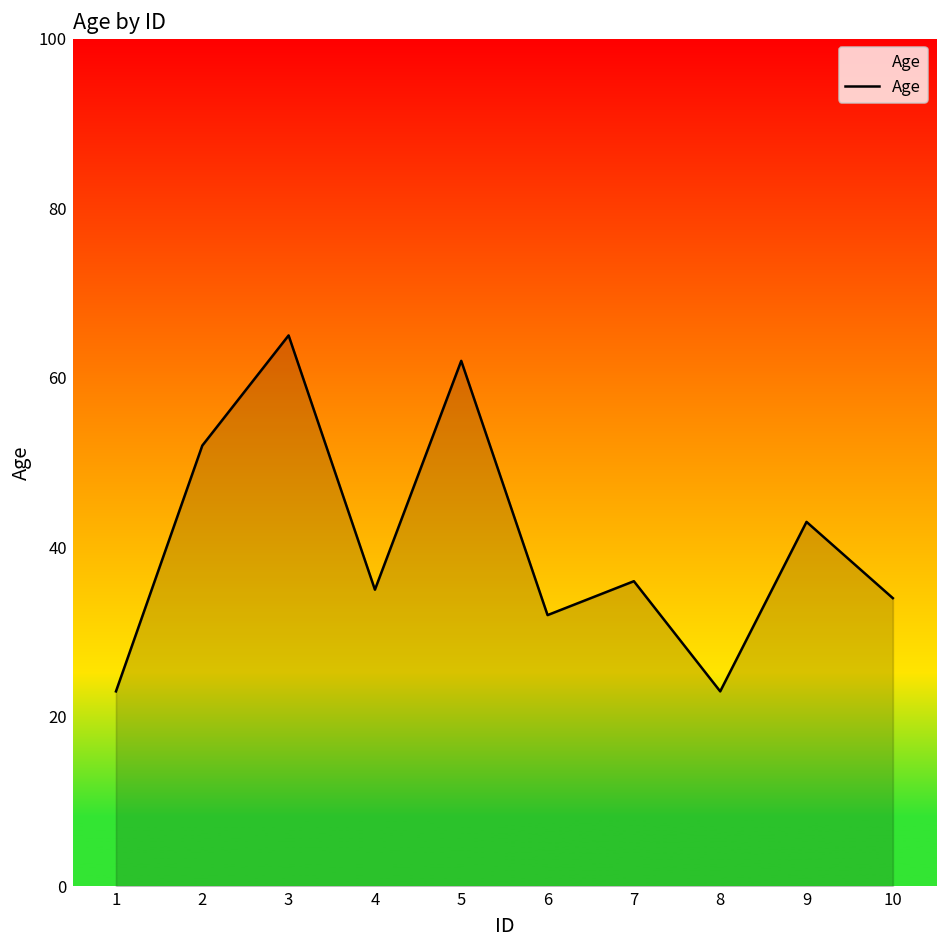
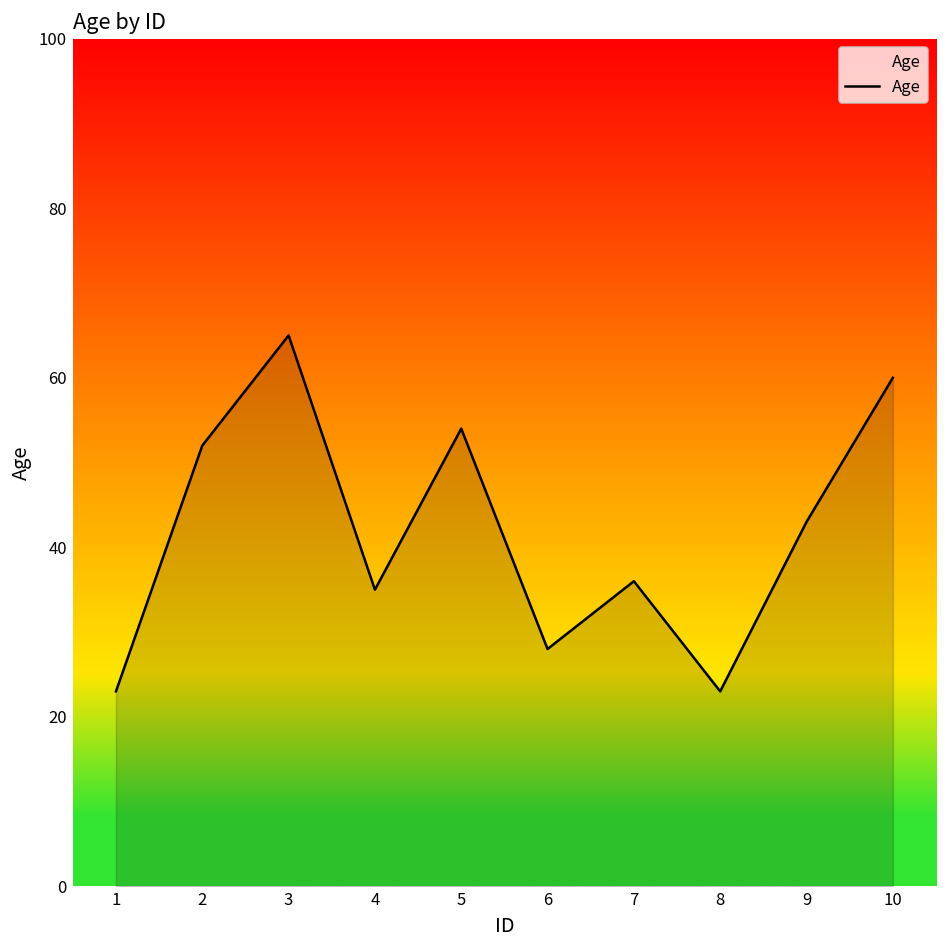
  {
    "1": 23,
    "2": 52,
    "3": 65,
    "4": 35,
-   "5": 62,
-   "6": 32,
+   "5": 54,
+   "6": 28,
    "7": 36,
    "8": 23,
    "9": 43,
-   "10": 34
+   "10": 60
  }
